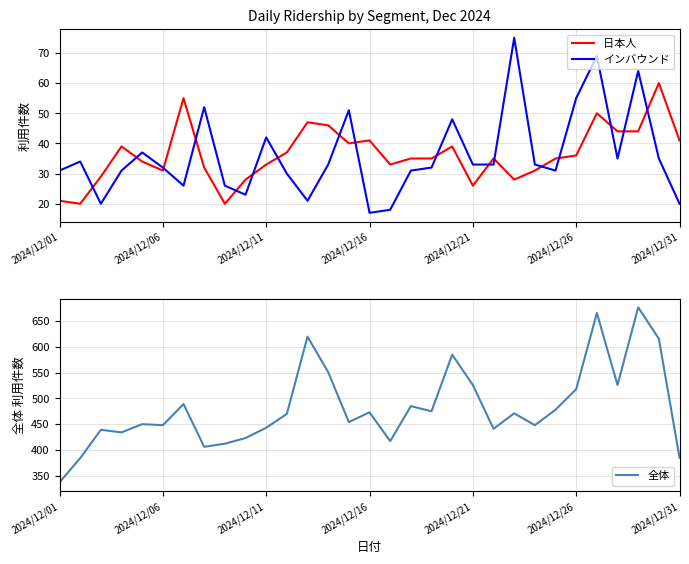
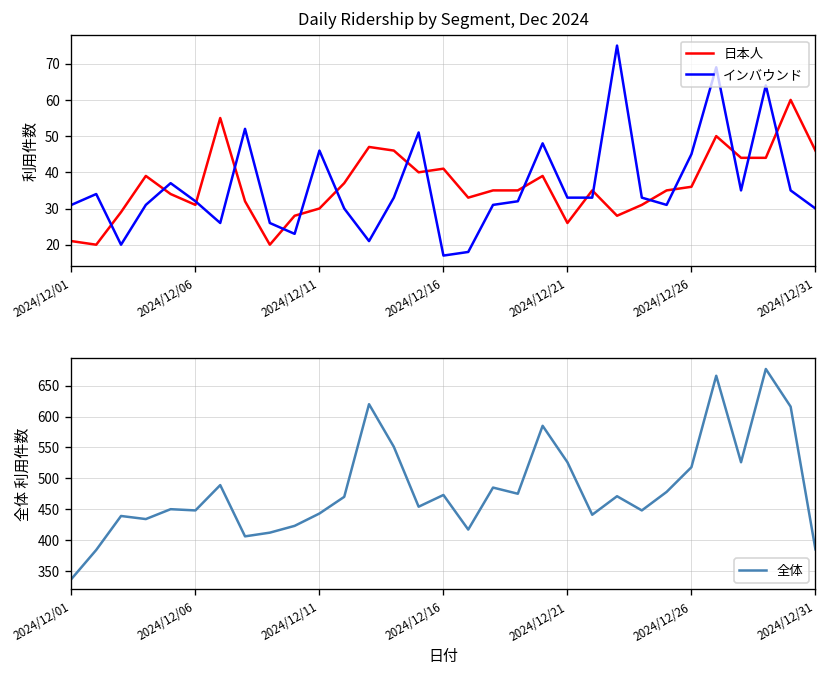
  {
    "Daily Ridership by Segment, Dec 2024": {
      "日本人": {
        "2024/12/01": 21,
        "2024/12/06": 31,
-       "2024/12/11": 33,
+       "2024/12/11": 30,
        "2024/12/16": 41,
        "2024/12/21": 26,
        "2024/12/26": 36,
-       "2024/12/31": 41
+       "2024/12/31": 46
      },
      "インバウンド": {
        "2024/12/01": 31,
        "2024/12/06": 32,
-       "2024/12/11": 42,
+       "2024/12/11": 46,
        "2024/12/16": 17,
        "2024/12/21": 33,
-       "2024/12/26": 55,
-       "2024/12/31": 20
+       "2024/12/26": 45,
+       "2024/12/31": 30
      }
    }
  }
